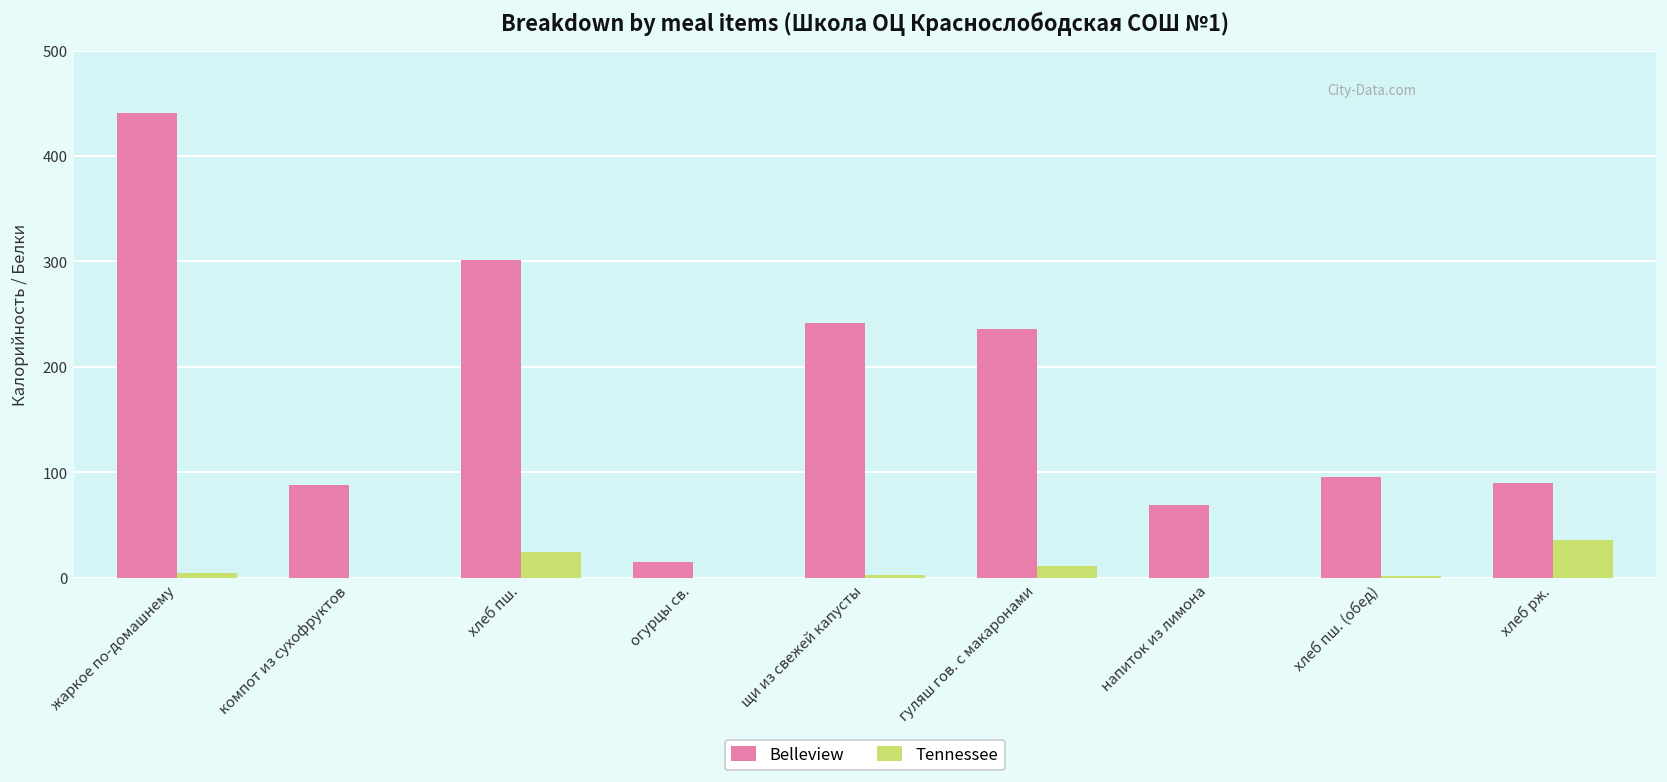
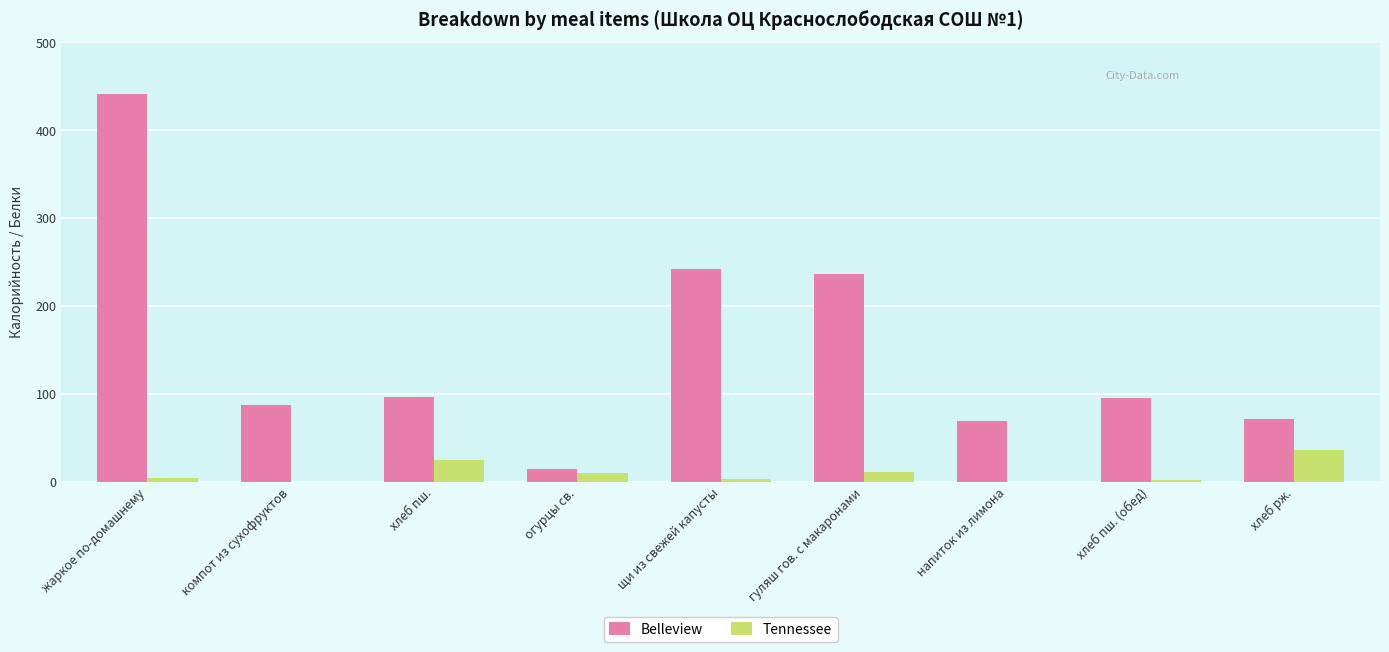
  {
    "Belleview": {
      "жаркое по-домашнему": 440,
      "компот из сухофруктов": 90,
-     "хлеб пш.": 300,
+     "хлеб пш.": 100,
      "огурцы св.": 20,
      "щи из свежей капусты": 240,
      "гуляш гов. с макаронами": 240,
      "напиток из лимона": 70,
      "хлеб пш. (обед)": 100,
-     "хлеб рж.": 90
+     "хлеб рж.": 70
    },
    "Tennessee": {
      "жаркое по-домашнему": 10,
      "компот из сухофруктов": 0,
      "хлеб пш.": 30,
-     "огурцы св.": 0,
+     "огурцы св.": 10,
      "щи из свежей капусты": 0,
      "гуляш гов. с макаронами": 10,
      "напиток из лимона": 0,
      "хлеб рж.": 40
    }
  }
